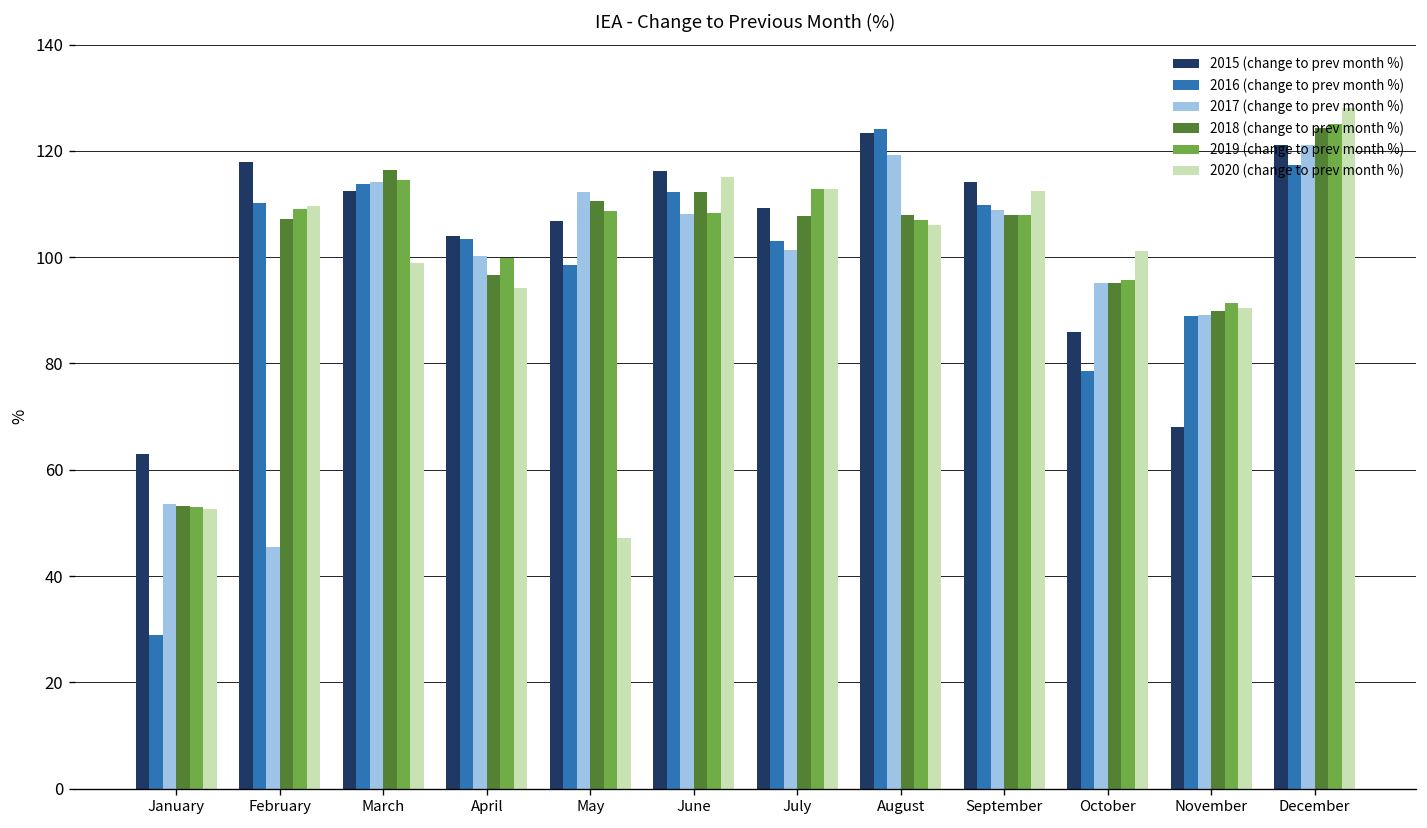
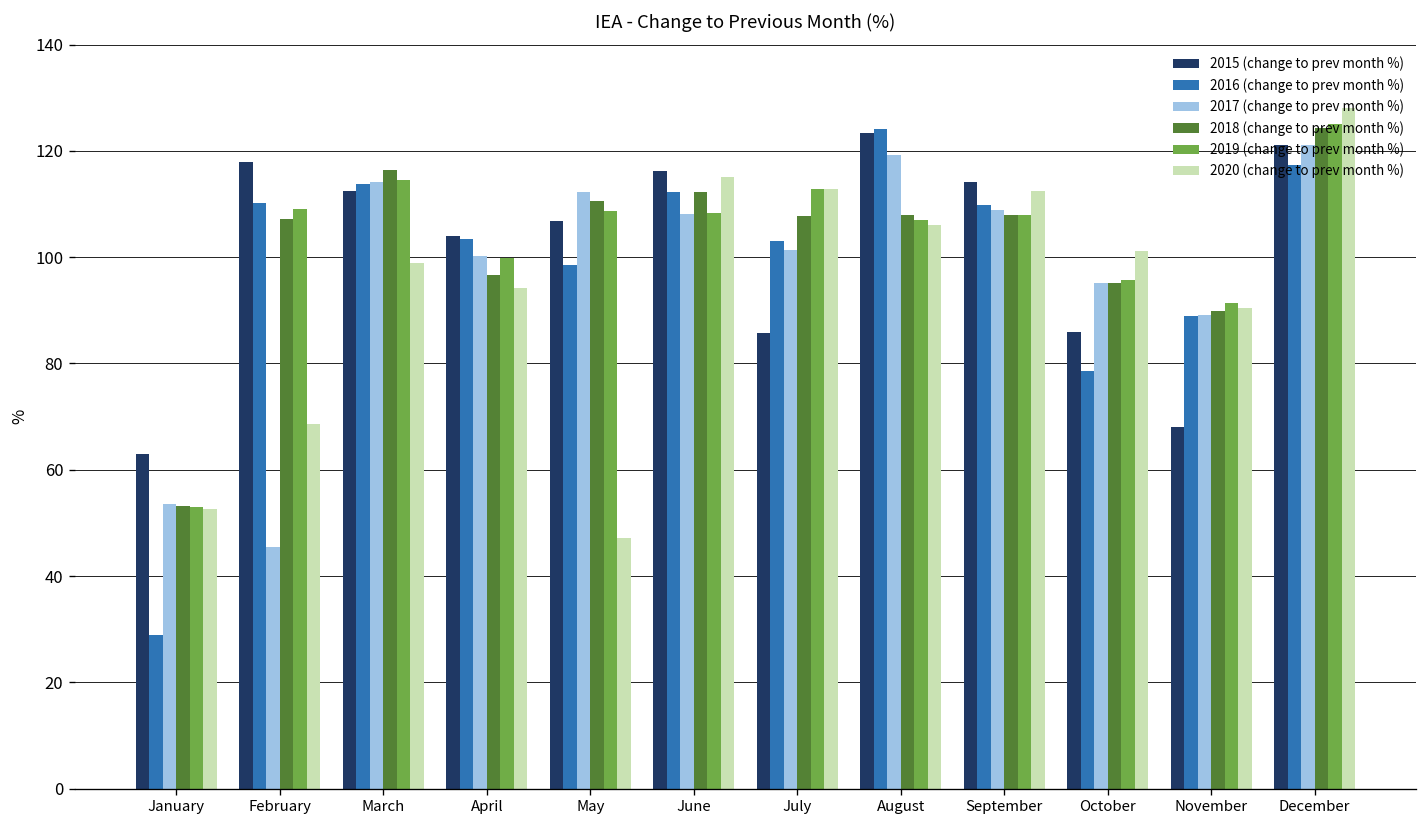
  {
    "2015 (change to prev month %)": {
      "January": 63,
      "February": 118,
      "March": 113,
      "April": 104,
      "May": 107,
      "June": 116,
-     "July": 109,
+     "July": 86,
      "August": 123,
      "September": 114,
      "October": 86,
      "November": 68,
      "December": 121
    },
    "2016 (change to prev month %)": {
      "January": 29,
      "February": 110,
      "March": 114,
      "April": 104,
      "May": 99,
      "June": 112,
      "July": 103,
      "August": 124,
      "September": 110,
      "October": 79,
      "November": 89,
      "December": 117
    },
    "2017 (change to prev month %)": {
      "January": 54,
      "February": 46,
      "March": 114,
      "April": 100,
      "May": 112,
      "June": 108,
      "July": 101,
      "August": 119,
      "September": 109,
      "October": 95,
      "November": 89,
      "December": 121
    },
    "2020 (change to prev month %)": {
      "January": 53,
-     "February": 110,
+     "February": 69,
      "March": 99,
      "April": 94,
      "May": 47,
      "June": 115,
      "July": 113,
      "August": 106,
      "September": 112,
      "October": 101,
      "November": 90,
      "December": 128
    }
  }
